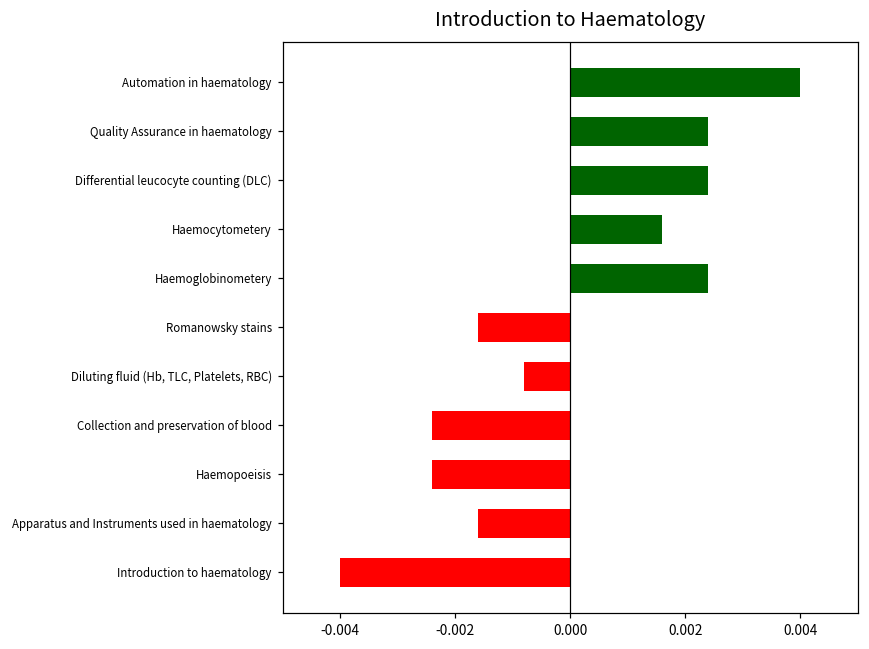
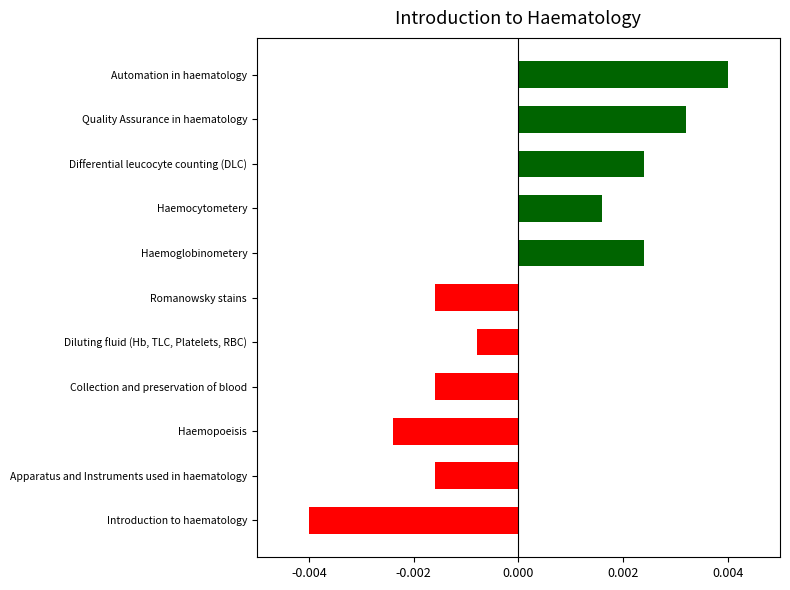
  {
    "Automation in haematology": 0.0040,
-   "Quality Assurance in haematology": 0.0024,
+   "Quality Assurance in haematology": 0.0032,
    "Differential leucocyte counting (DLC)": 0.0024,
    "Haemocytometery": 0.0016,
    "Haemoglobinometery": 0.0024,
    "Romanowsky stains": -0.0016,
    "Diluting fluid (Hb, TLC, Platelets, RBC)": -0.0008,
-   "Collection and preservation of blood": -0.0024,
+   "Collection and preservation of blood": -0.0016,
    "Haemopoeisis": -0.0024,
    "Apparatus and Instruments used in haematology": -0.0016,
    "Introduction to haematology": -0.0040
  }
